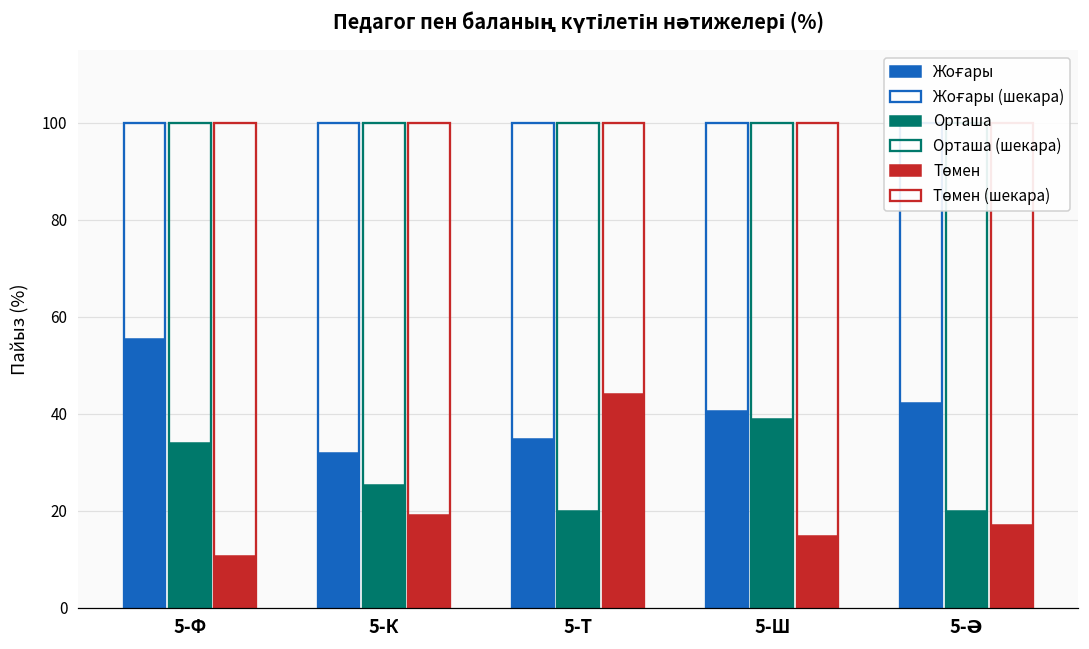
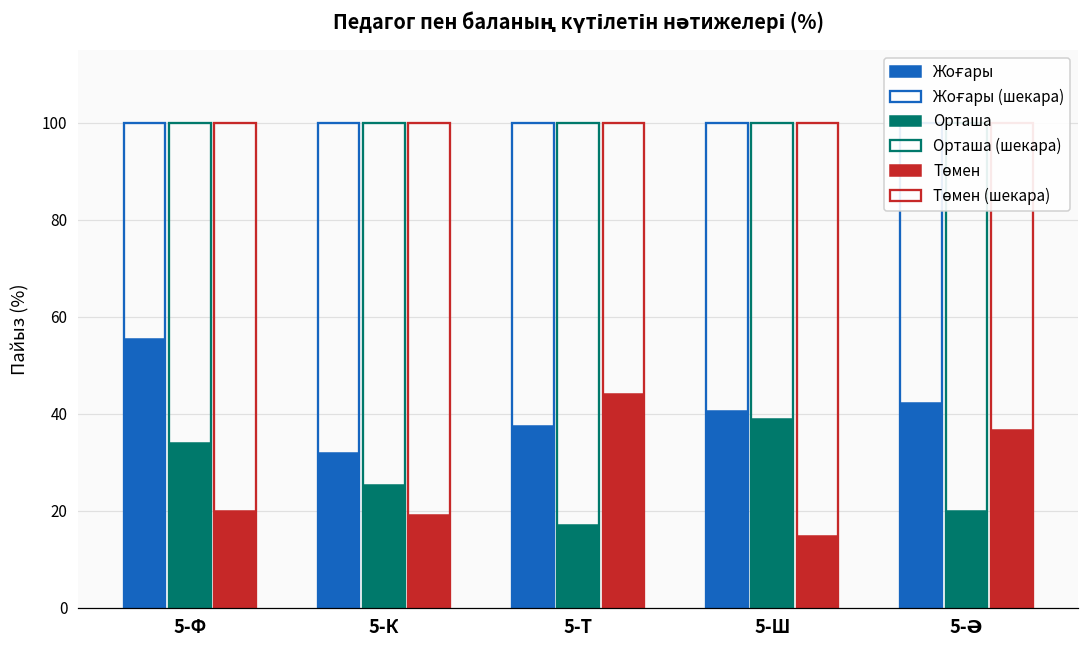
  {
    "Жоғары": {
-     "5-Т": 35
+     "5-Т": 38
    },
    "Орташа": {
-     "5-Т": 20
+     "5-Т": 17
    },
    "Төмен": {
-     "5-Ф": 11,
-     "5-Ә": 17
+     "5-Ф": 20,
+     "5-Ә": 37
    }
  }
